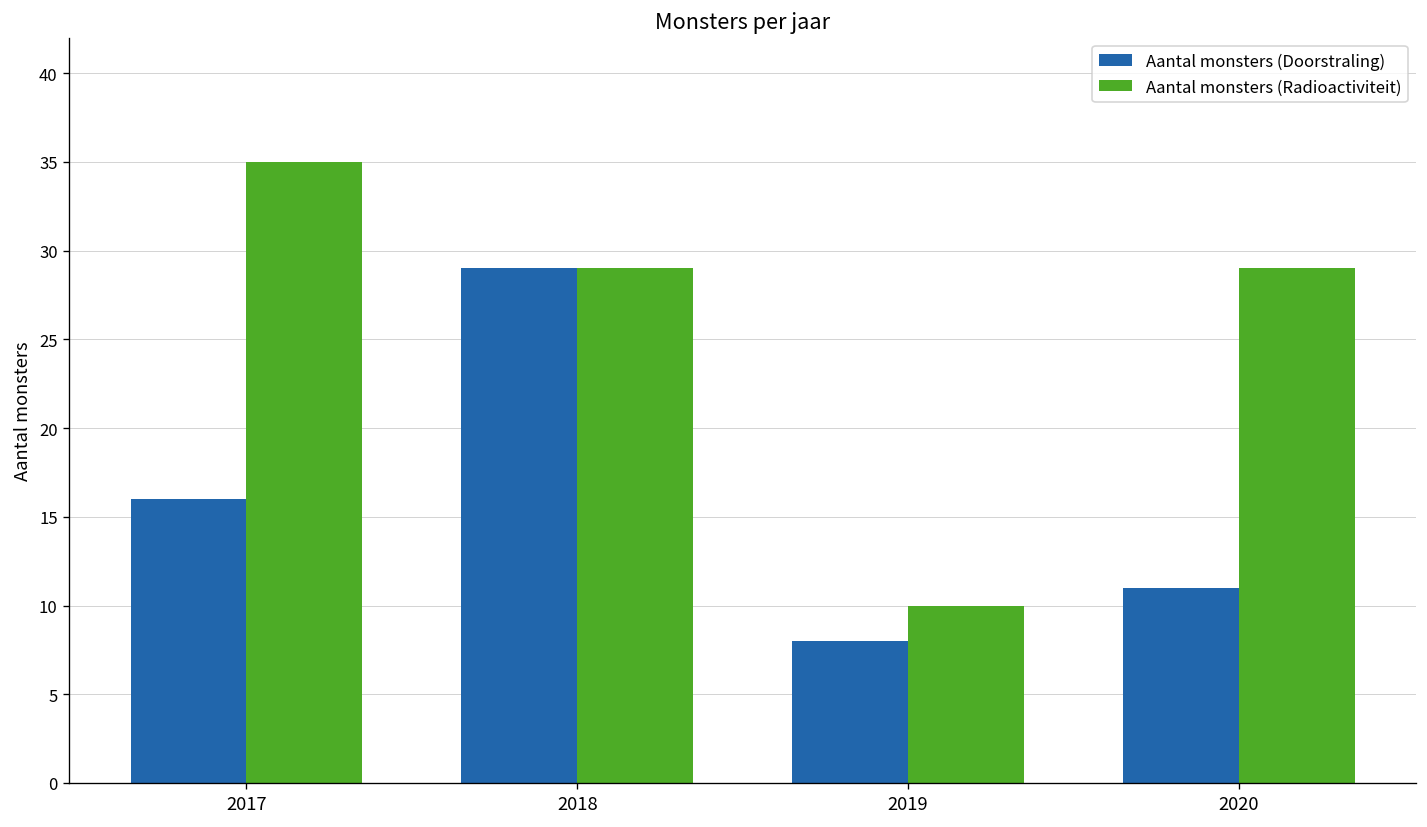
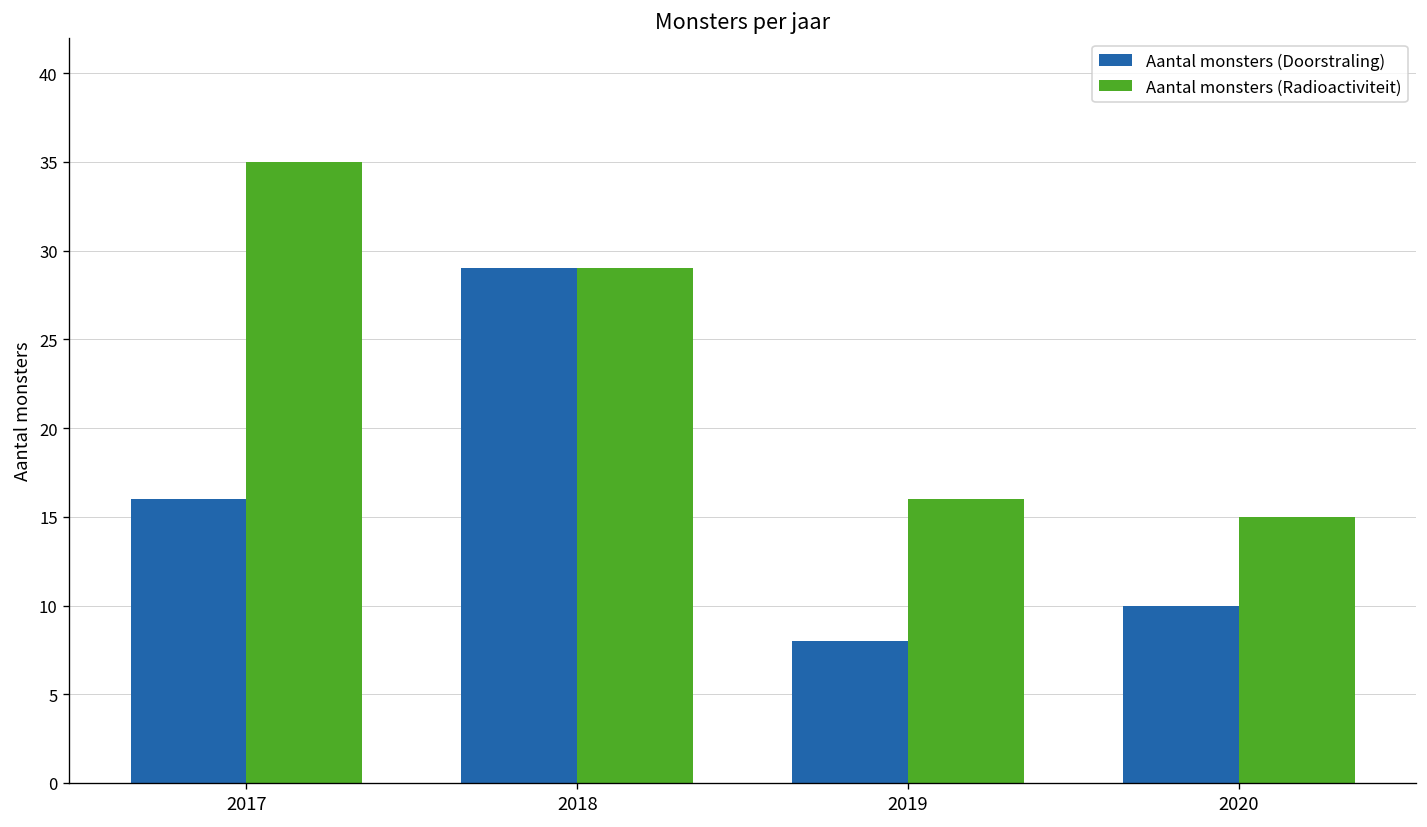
  {
    "Aantal monsters (Doorstraling)": {
      "2017": 16,
      "2018": 29,
      "2019": 8,
-     "2020": 11
+     "2020": 10
    },
    "Aantal monsters (Radioactiviteit)": {
      "2017": 35,
      "2018": 29,
-     "2019": 10,
-     "2020": 29
+     "2019": 16,
+     "2020": 15
    }
  }
